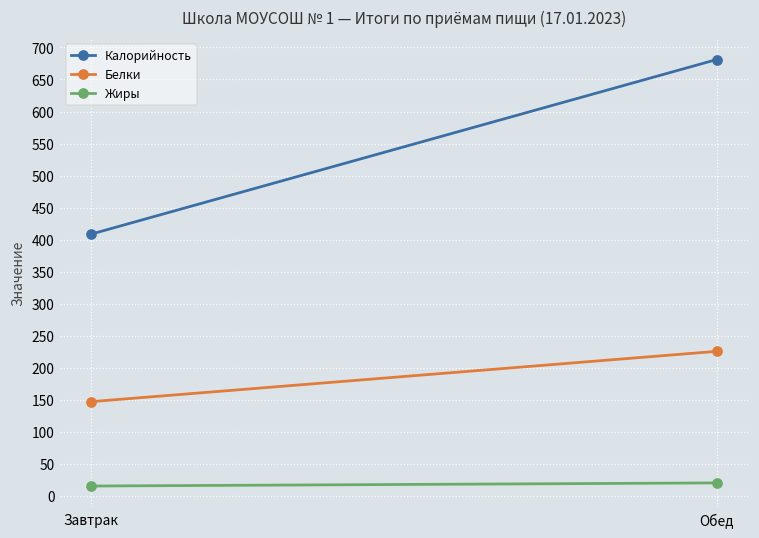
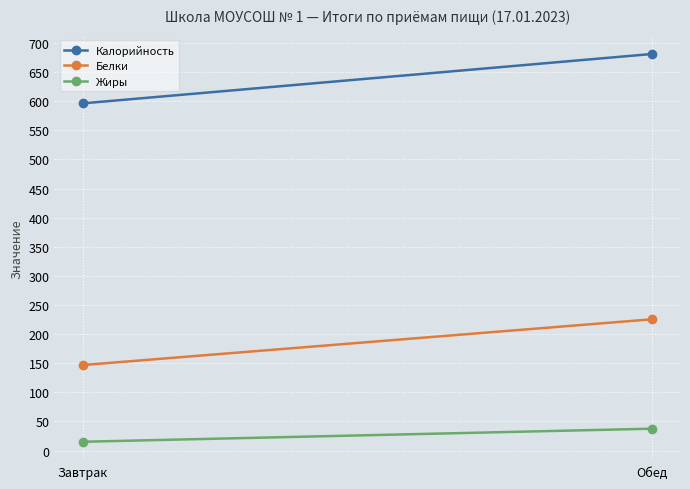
  {
    "Калорийность": {
-     "Завтрак": 410,
+     "Завтрак": 600,
      "Обед": 680
    },
    "Белки": {
      "Завтрак": 150,
      "Обед": 230
    },
    "Жиры": {
      "Завтрак": 20,
-     "Обед": 20
+     "Обед": 40
    }
  }
